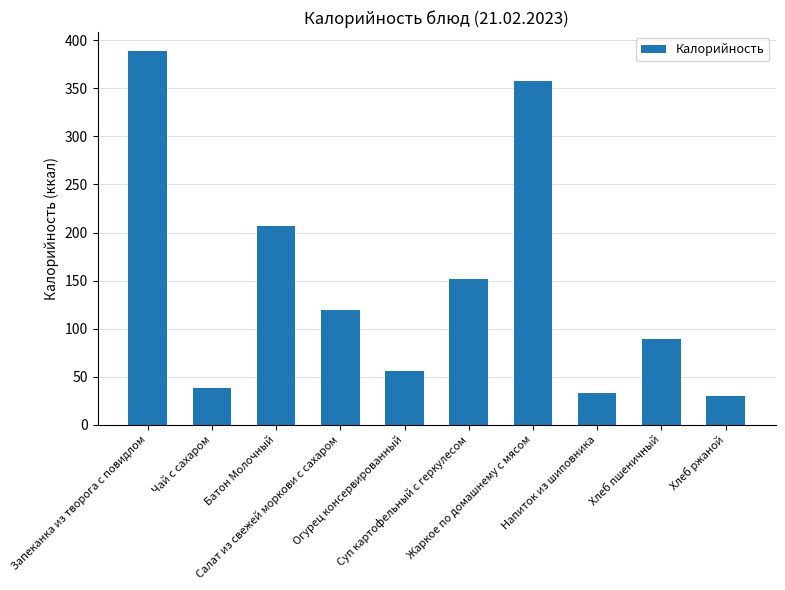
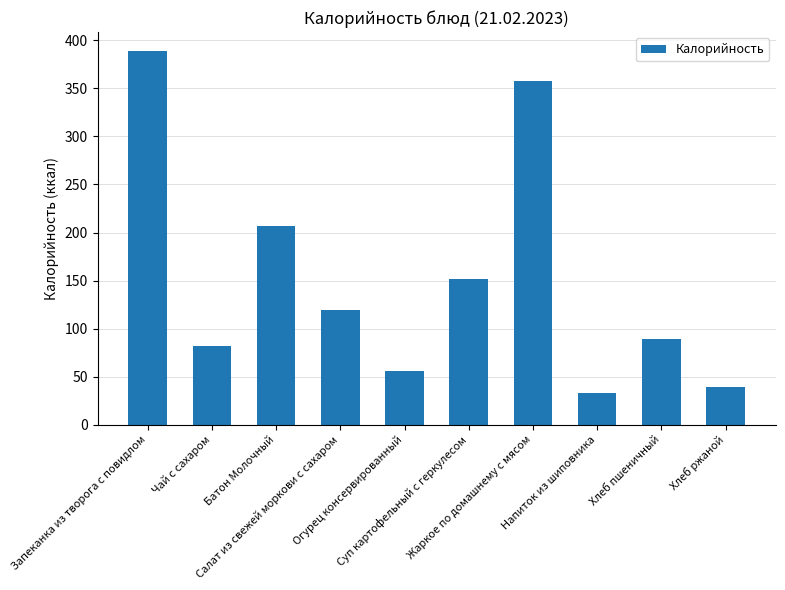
  {
    "Запеканка из творога с повидлом": 390,
-   "Чай с сахаром": 40,
+   "Чай с сахаром": 80,
    "Батон Молочный": 210,
    "Салат из свежей моркови с сахаром": 120,
    "Огурец консервированный": 60,
    "Суп картофельный с геркулесом": 150,
    "Жаркое по домашнему с мясом": 360,
    "Напиток из шиповника": 30,
    "Хлеб пшеничный": 90,
-   "Хлеб ржаной": 30
+   "Хлеб ржаной": 40
  }
